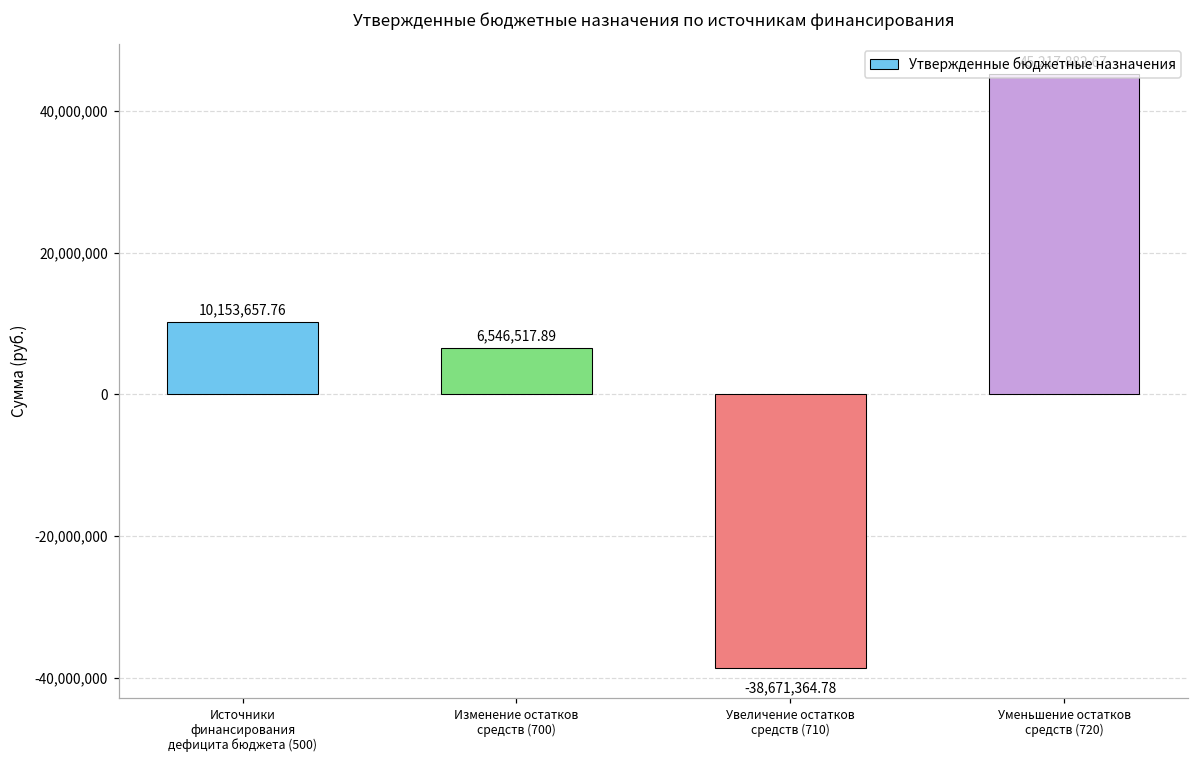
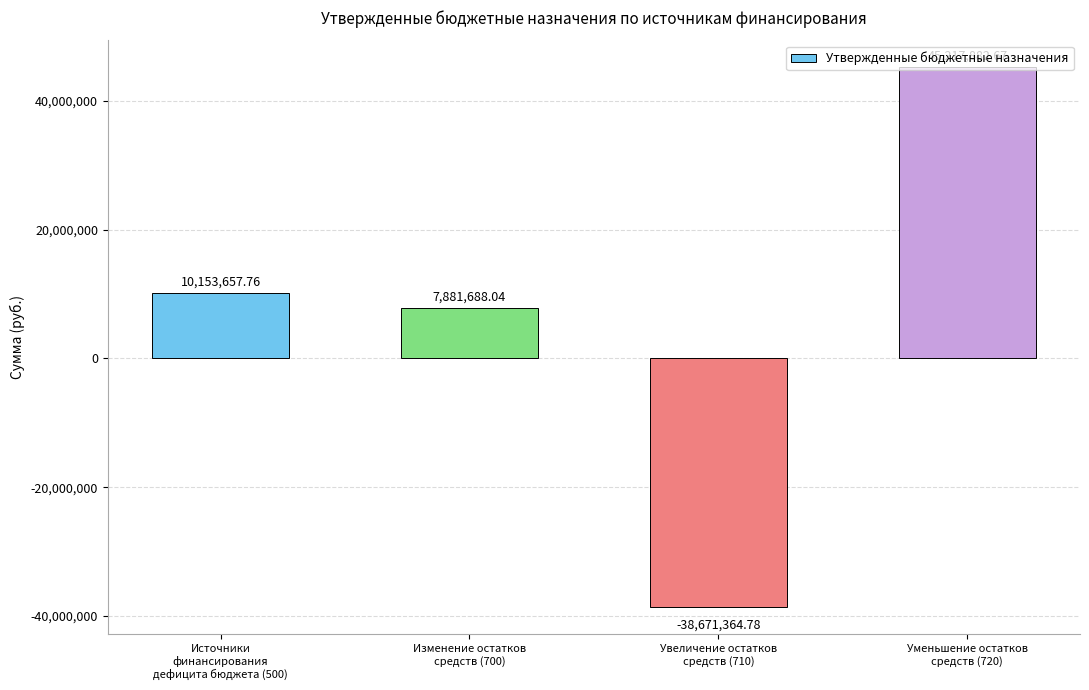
  {
    "Источники финансирования дефицита бюджета (500)": "10,153,657.76",
-   "Изменение остатков средств (700)": "6,546,517.89",
+   "Изменение остатков средств (700)": "7,881,688.04",
    "Увеличение остатков средств (710)": "-38,671,364.78"
  }
